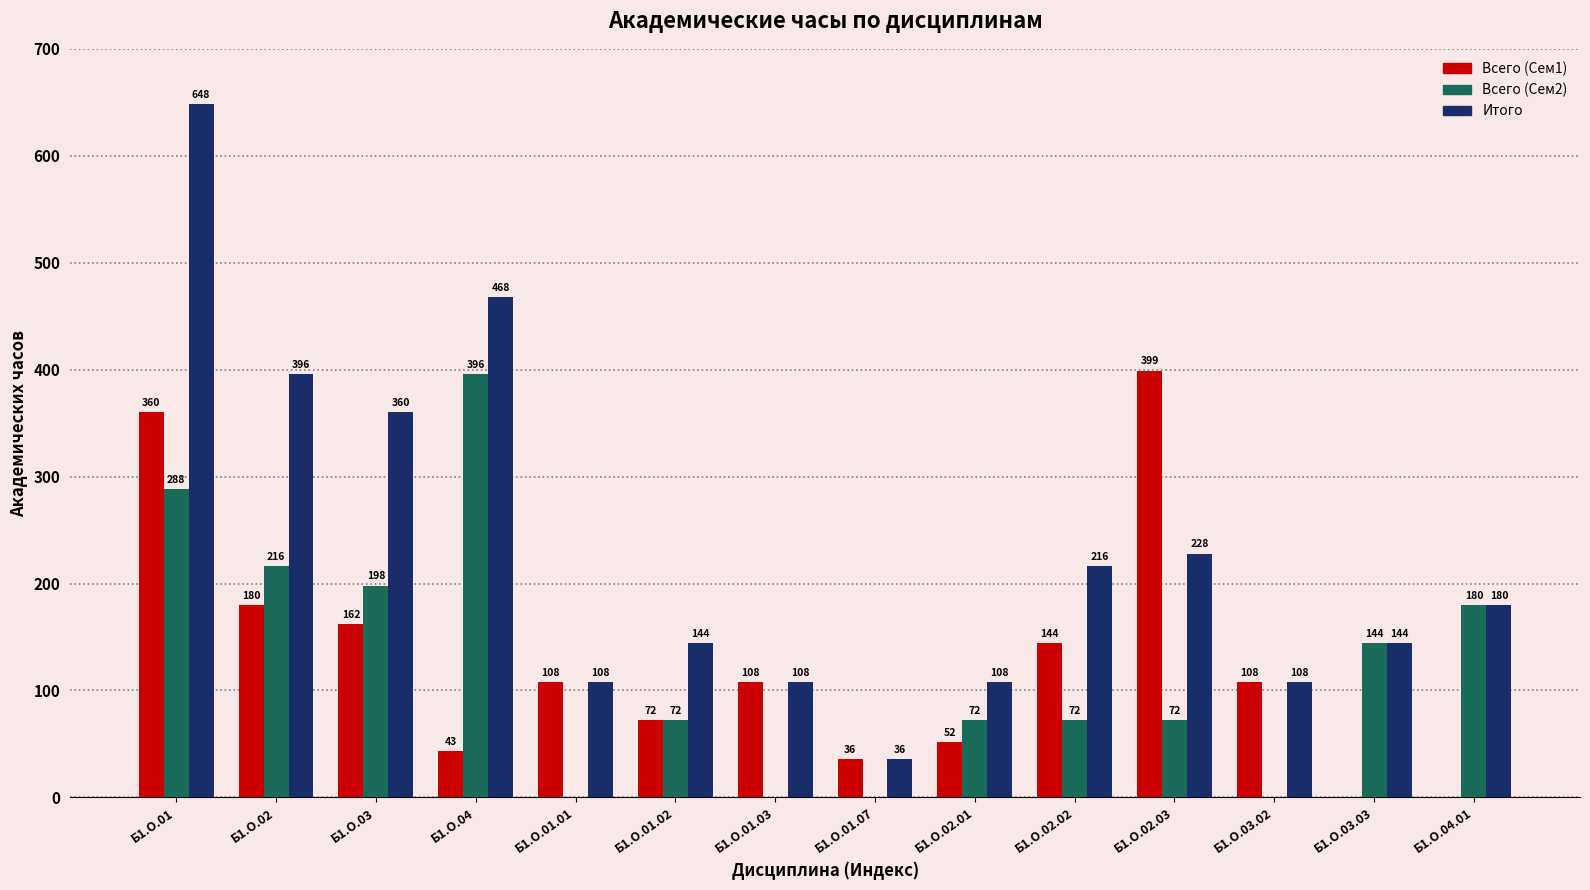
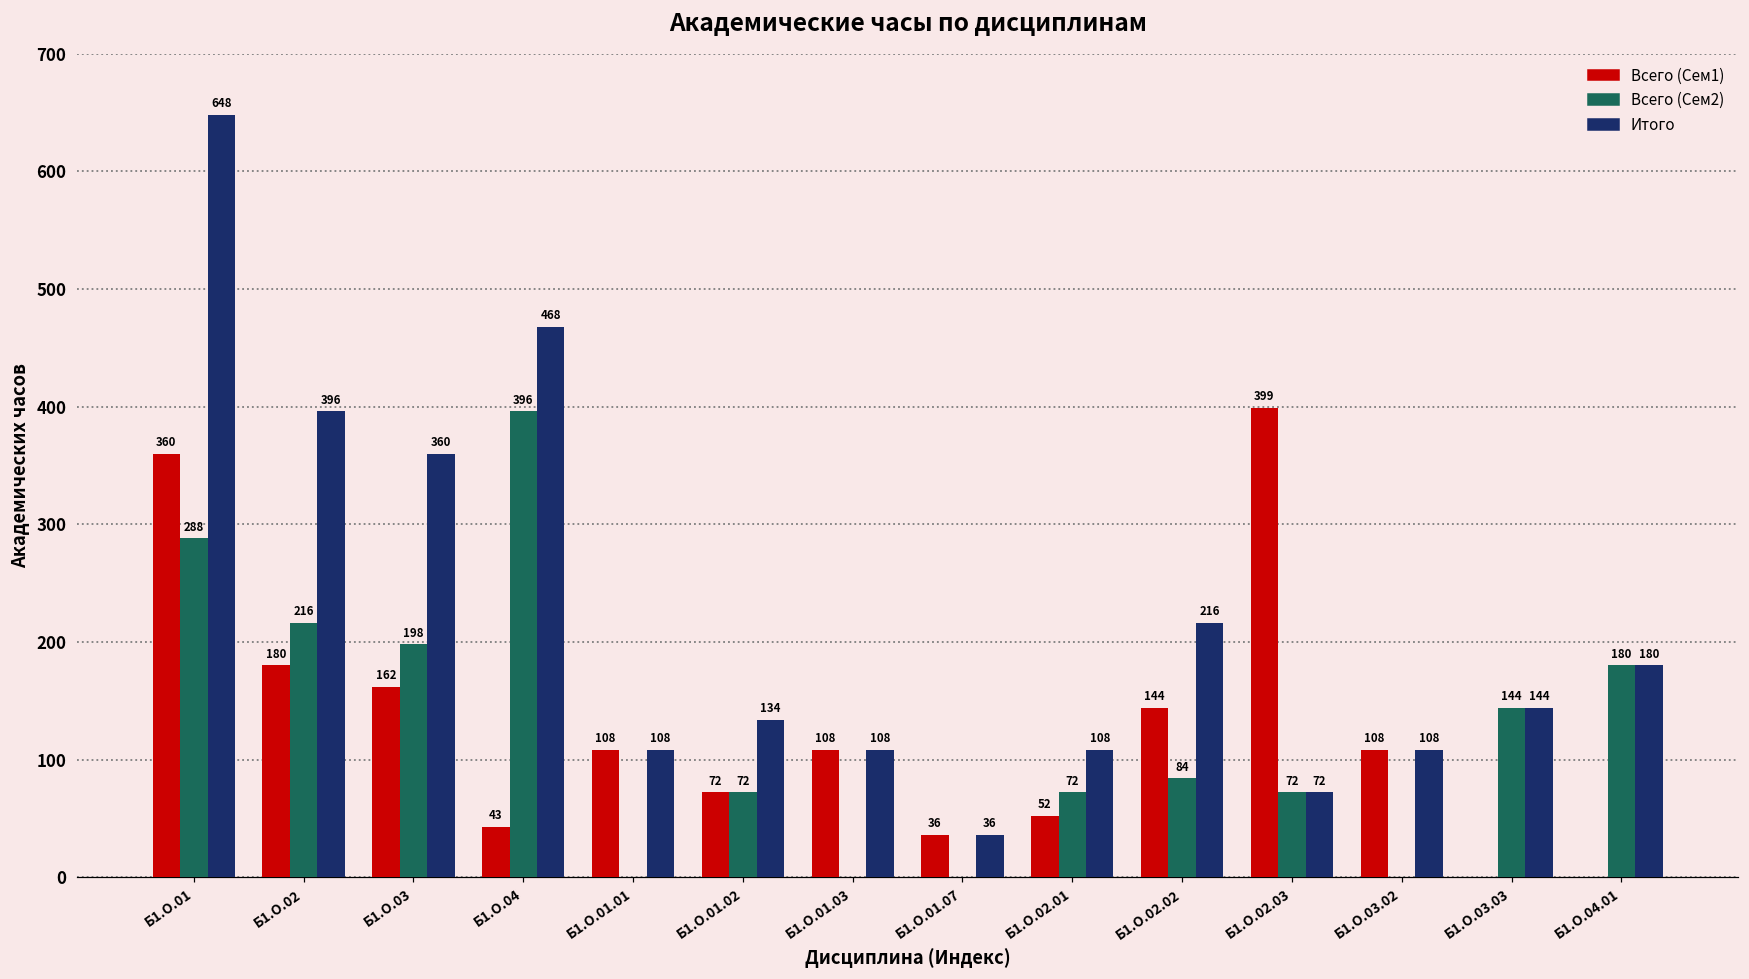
  {
    "Всего (Сем1)": {
      "Б1.О.01": 360,
      "Б1.О.02": 180,
      "Б1.О.03": 162,
      "Б1.О.04": 43,
      "Б1.О.01.01": 108,
      "Б1.О.01.02": 72,
      "Б1.О.01.03": 108,
      "Б1.О.01.07": 36,
      "Б1.О.02.01": 52,
      "Б1.О.02.02": 144,
      "Б1.О.02.03": 399,
      "Б1.О.03.02": 108
    },
    "Всего (Сем2)": {
      "Б1.О.01": 288,
      "Б1.О.02": 216,
      "Б1.О.03": 198,
      "Б1.О.04": 396,
      "Б1.О.01.02": 72,
      "Б1.О.02.01": 72,
-     "Б1.О.02.02": 72,
+     "Б1.О.02.02": 84,
      "Б1.О.02.03": 72,
      "Б1.О.03.03": 144,
      "Б1.О.04.01": 180
    },
    "Итого": {
      "Б1.О.01": 648,
      "Б1.О.02": 396,
      "Б1.О.03": 360,
      "Б1.О.04": 468,
      "Б1.О.01.01": 108,
-     "Б1.О.01.02": 144,
+     "Б1.О.01.02": 134,
      "Б1.О.01.03": 108,
      "Б1.О.01.07": 36,
      "Б1.О.02.01": 108,
      "Б1.О.02.02": 216,
-     "Б1.О.02.03": 228,
+     "Б1.О.02.03": 72,
      "Б1.О.03.02": 108,
      "Б1.О.03.03": 144,
      "Б1.О.04.01": 180
    }
  }
